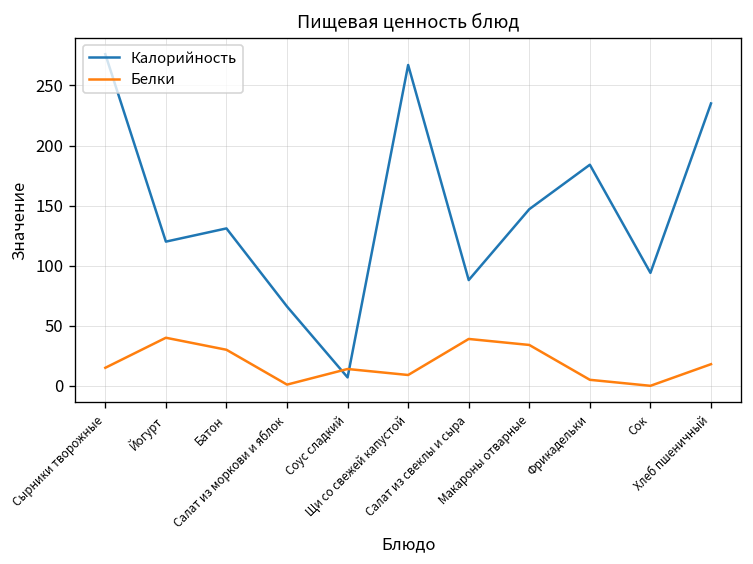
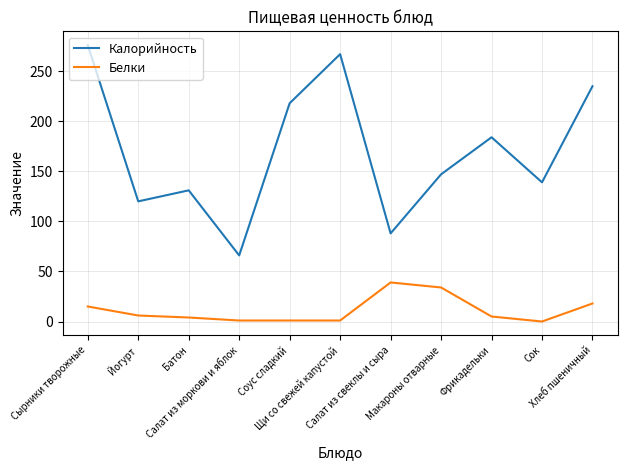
  {
    "Калорийность": {
      "Йогурт": 120,
      "Батон": 131,
      "Салат из моркови и яблок": 66,
-     "Соус сладкий": 7,
+     "Соус сладкий": 218,
      "Щи со свежей капустой": 267,
      "Салат из свеклы и сыра": 88,
      "Макароны отварные": 147,
      "Фрикадельки": 184,
-     "Сок": 94,
+     "Сок": 139,
      "Хлеб пшеничный": 235
    },
    "Белки": {
      "Сырники творожные": 15,
-     "Йогурт": 40,
-     "Батон": 30,
+     "Йогурт": 6,
+     "Батон": 4,
      "Салат из моркови и яблок": 1,
-     "Соус сладкий": 14,
-     "Щи со свежей капустой": 9,
+     "Соус сладкий": 1,
+     "Щи со свежей капустой": 1,
      "Салат из свеклы и сыра": 39,
      "Макароны отварные": 34,
      "Фрикадельки": 5,
      "Сок": 0,
      "Хлеб пшеничный": 18
    }
  }
